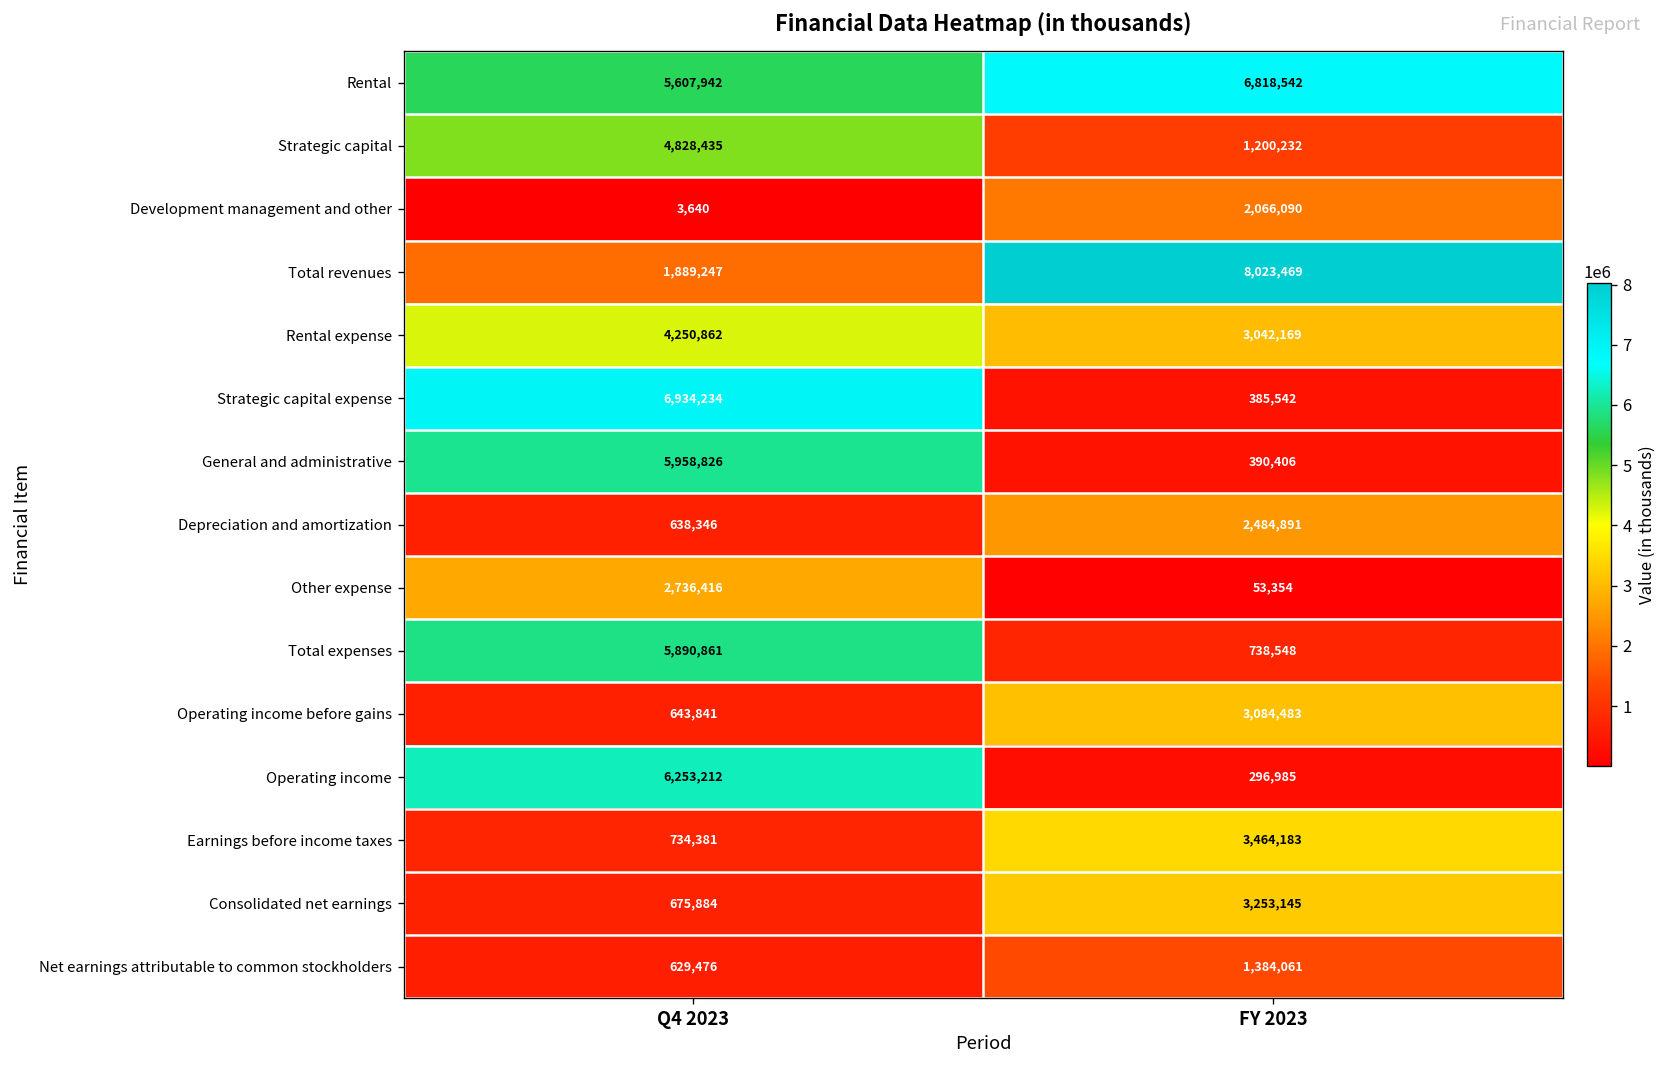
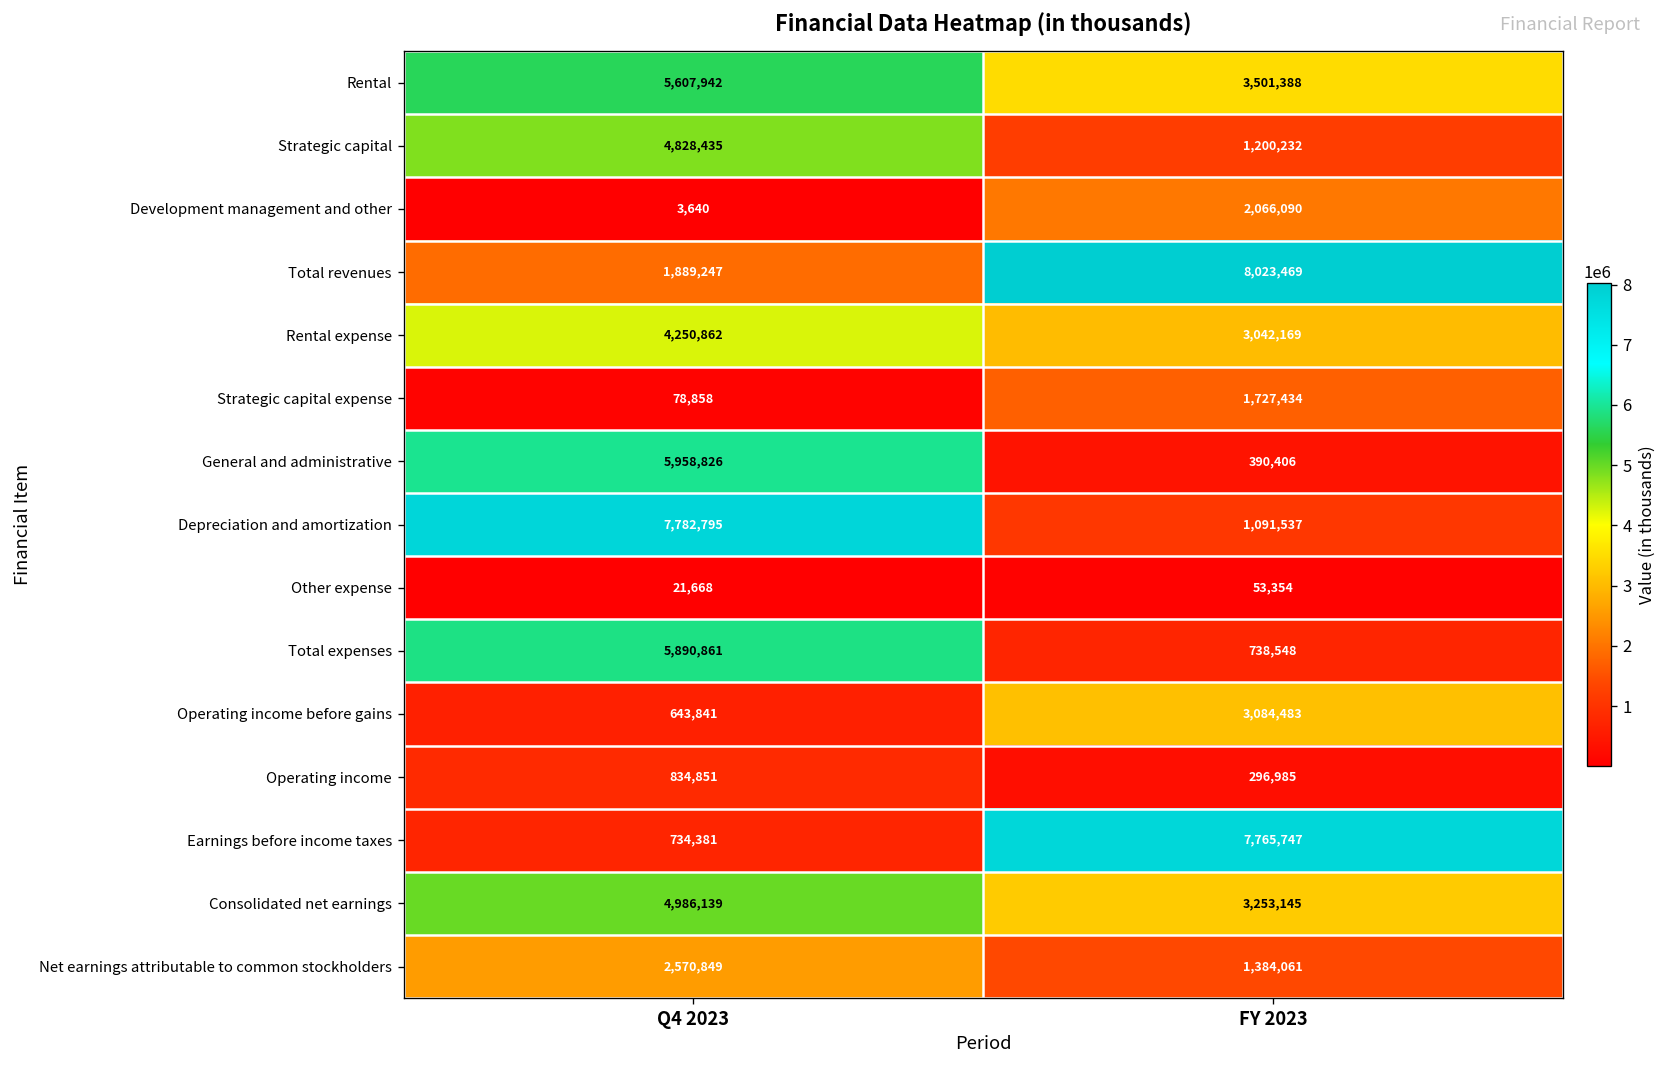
  {
    "Rental": {
      "Q4 2023": "5,607,942",
-     "FY 2023": "6,818,542"
+     "FY 2023": "3,501,388"
    },
    "Strategic capital": {
      "Q4 2023": "4,828,435",
      "FY 2023": "1,200,232"
    },
    "Development management and other": {
      "Q4 2023": "3,640",
      "FY 2023": "2,066,090"
    },
    "Total revenues": {
      "Q4 2023": "1,889,247",
      "FY 2023": "8,023,469"
    },
    "Rental expense": {
      "Q4 2023": "4,250,862",
      "FY 2023": "3,042,169"
    },
    "Strategic capital expense": {
-     "Q4 2023": "6,934,234",
-     "FY 2023": "385,542"
+     "Q4 2023": "78,858",
+     "FY 2023": "1,727,434"
    },
    "General and administrative": {
      "Q4 2023": "5,958,826",
      "FY 2023": "390,406"
    },
    "Depreciation and amortization": {
-     "Q4 2023": "638,346",
-     "FY 2023": "2,484,891"
+     "Q4 2023": "7,782,795",
+     "FY 2023": "1,091,537"
    },
    "Other expense": {
-     "Q4 2023": "2,736,416",
+     "Q4 2023": "21,668",
      "FY 2023": "53,354"
    },
    "Total expenses": {
      "Q4 2023": "5,890,861",
      "FY 2023": "738,548"
    },
    "Operating income before gains": {
      "Q4 2023": "643,841",
      "FY 2023": "3,084,483"
    },
    "Operating income": {
-     "Q4 2023": "6,253,212",
+     "Q4 2023": "834,851",
      "FY 2023": "296,985"
    },
    "Earnings before income taxes": {
      "Q4 2023": "734,381",
-     "FY 2023": "3,464,183"
+     "FY 2023": "7,765,747"
    },
    "Consolidated net earnings": {
-     "Q4 2023": "675,884",
+     "Q4 2023": "4,986,139",
      "FY 2023": "3,253,145"
    },
    "Net earnings attributable to common stockholders": {
-     "Q4 2023": "629,476",
+     "Q4 2023": "2,570,849",
      "FY 2023": "1,384,061"
    }
  }
